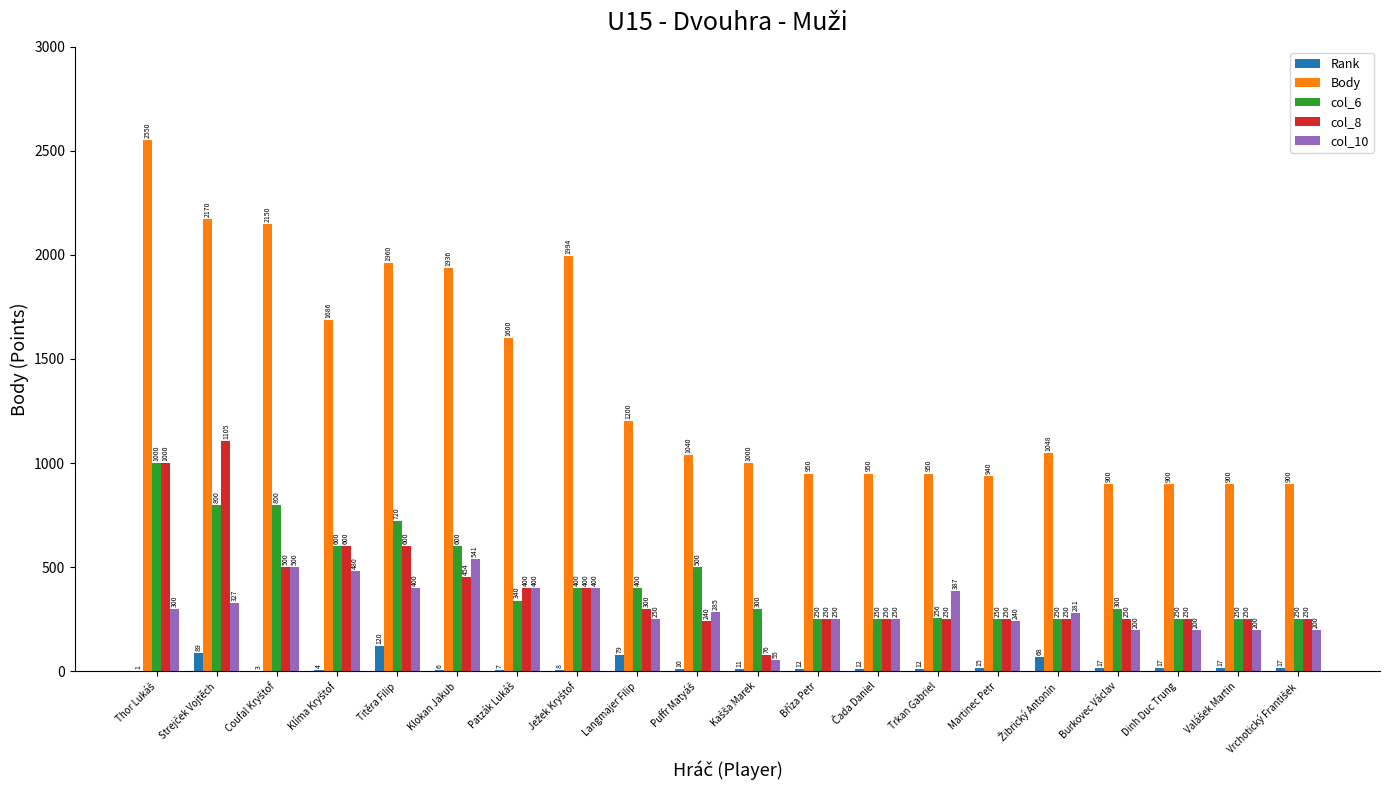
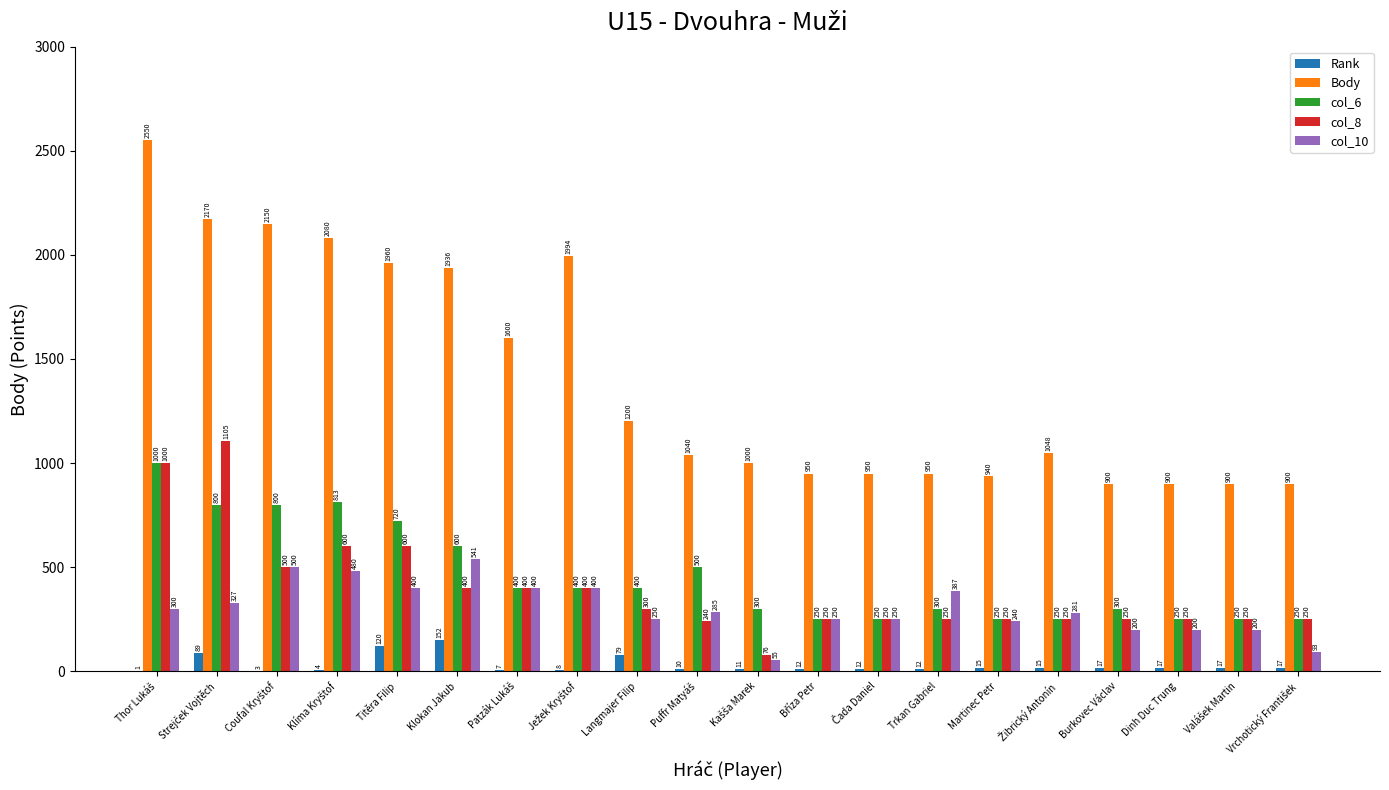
  {
    "Rank": {
      "Thor Lukáš": 1,
      "Strejček Vojtěch": 89,
      "Coufal Kryštof": 3,
      "Klíma Kryštof": 4,
      "Titěra Filip": 120,
-     "Klokan Jakub": 6,
+     "Klokan Jakub": 152,
      "Patzák Lukáš": 7,
      "Ježek Kryštof": 8,
      "Langmajer Filip": 79,
      "Puffr Matyáš": 10,
      "Kašša Marek": 11,
      "Bříza Petr": 12,
      "Čada Daniel": 12,
      "Trkan Gabriel": 12,
      "Martinec Petr": 15,
-     "Žibrický Antonín": 68,
+     "Žibrický Antonín": 15,
      "Burkovec Václav": 17,
      "Dinh Duc Trung": 17,
      "Valášek Martin": 17,
      "Vrchotický František": 17
    },
    "Body": {
      "Thor Lukáš": 2550,
      "Strejček Vojtěch": 2170,
      "Coufal Kryštof": 2150,
-     "Klíma Kryštof": 1686,
+     "Klíma Kryštof": 2080,
      "Titěra Filip": 1960,
      "Klokan Jakub": 1936,
      "Patzák Lukáš": 1600,
      "Ježek Kryštof": 1994,
      "Langmajer Filip": 1200,
      "Puffr Matyáš": 1040,
      "Kašša Marek": 1000,
      "Bříza Petr": 950,
      "Čada Daniel": 950,
      "Trkan Gabriel": 950,
      "Martinec Petr": 940,
      "Žibrický Antonín": 1048,
      "Burkovec Václav": 900,
      "Dinh Duc Trung": 900,
      "Valášek Martin": 900,
      "Vrchotický František": 900
    },
    "col_6": {
      "Thor Lukáš": 1000,
      "Strejček Vojtěch": 800,
      "Coufal Kryštof": 800,
-     "Klíma Kryštof": 600,
+     "Klíma Kryštof": 813,
      "Titěra Filip": 720,
      "Klokan Jakub": 600,
-     "Patzák Lukáš": 340,
+     "Patzák Lukáš": 400,
      "Ježek Kryštof": 400,
      "Langmajer Filip": 400,
      "Puffr Matyáš": 500,
      "Kašša Marek": 300,
      "Bříza Petr": 250,
      "Čada Daniel": 250,
-     "Trkan Gabriel": 256,
+     "Trkan Gabriel": 300,
      "Martinec Petr": 250,
      "Žibrický Antonín": 250,
      "Burkovec Václav": 300,
      "Dinh Duc Trung": 250,
      "Valášek Martin": 250,
      "Vrchotický František": 250
    },
    "col_8": {
      "Thor Lukáš": 1000,
      "Strejček Vojtěch": 1105,
      "Coufal Kryštof": 500,
      "Klíma Kryštof": 600,
      "Titěra Filip": 600,
-     "Klokan Jakub": 454,
+     "Klokan Jakub": 400,
      "Patzák Lukáš": 400,
      "Ježek Kryštof": 400,
      "Langmajer Filip": 300,
      "Puffr Matyáš": 240,
      "Kašša Marek": 76,
      "Bříza Petr": 250,
      "Čada Daniel": 250,
      "Trkan Gabriel": 250,
      "Martinec Petr": 250,
      "Žibrický Antonín": 250,
      "Burkovec Václav": 250,
      "Dinh Duc Trung": 250,
      "Valášek Martin": 250,
      "Vrchotický František": 250
    },
    "col_10": {
      "Thor Lukáš": 300,
      "Strejček Vojtěch": 327,
      "Coufal Kryštof": 500,
      "Klíma Kryštof": 480,
      "Titěra Filip": 400,
      "Klokan Jakub": 541,
      "Patzák Lukáš": 400,
      "Ježek Kryštof": 400,
      "Langmajer Filip": 250,
      "Puffr Matyáš": 285,
      "Kašša Marek": 55,
      "Bříza Petr": 250,
      "Čada Daniel": 250,
      "Trkan Gabriel": 387,
      "Martinec Petr": 240,
      "Žibrický Antonín": 281,
      "Burkovec Václav": 200,
      "Dinh Duc Trung": 200,
      "Valášek Martin": 200,
-     "Vrchotický František": 200
+     "Vrchotický František": 93
    }
  }
